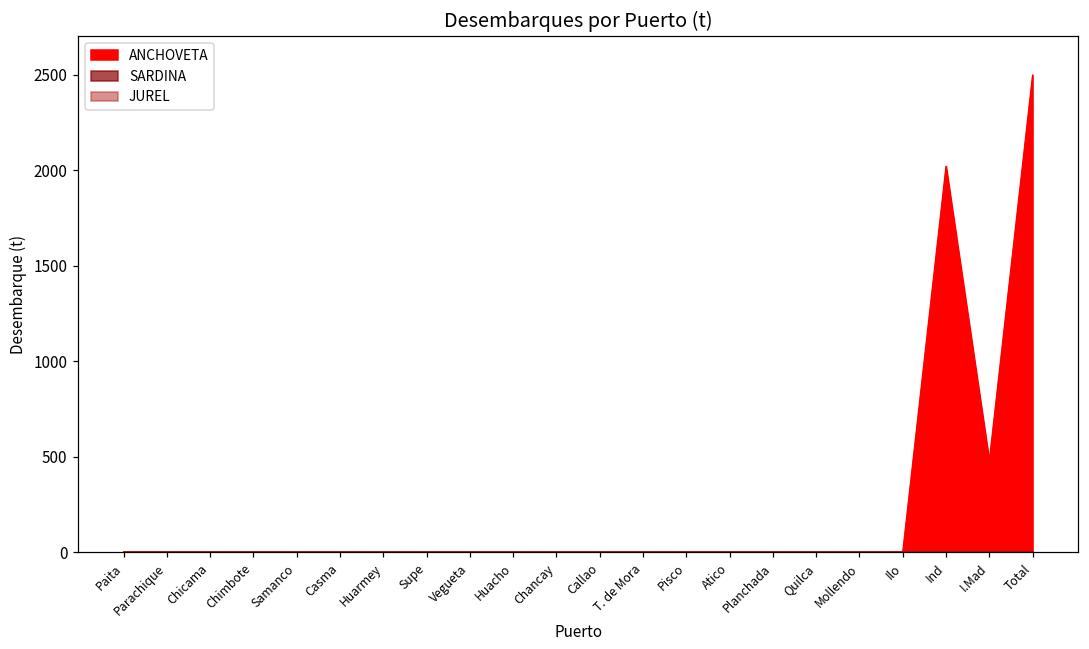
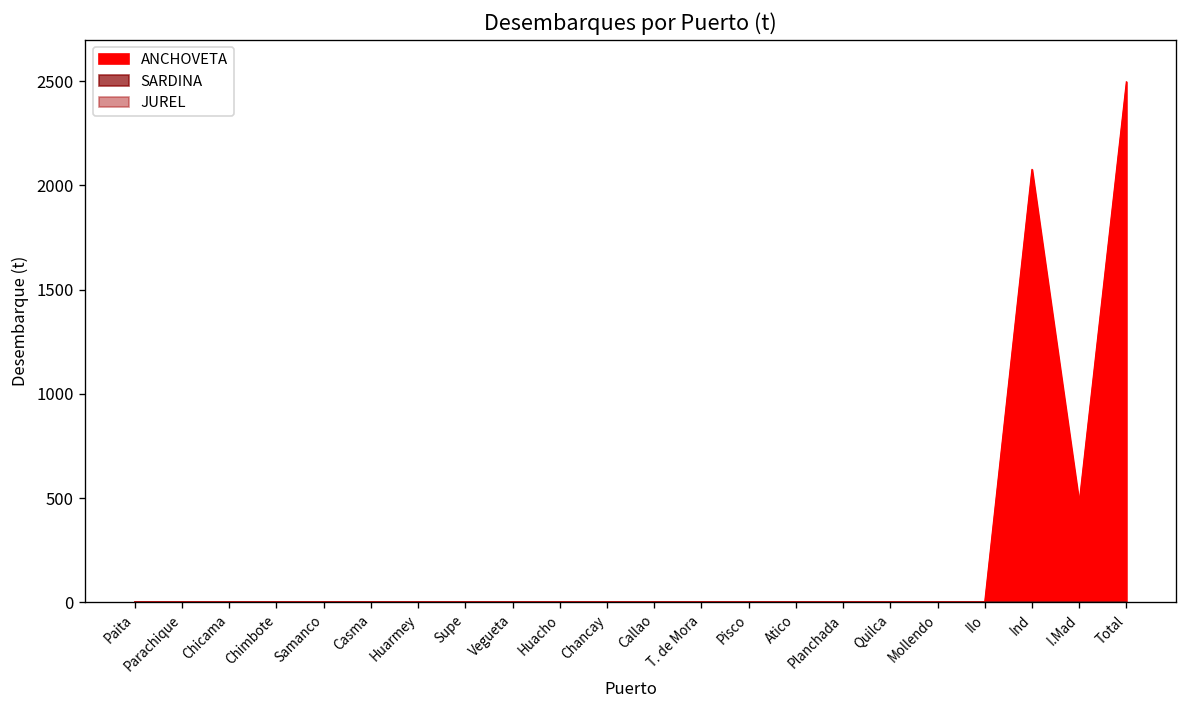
  {
    "ANCHOVETA": {
-     "Ind": 2020,
+     "Ind": 2080,
      "I.Mad": 480,
      "Total": 2500
    },
    "JUREL": {
      "Ind": 0,
      "I.Mad": 0,
      "Total": 0
    }
  }
